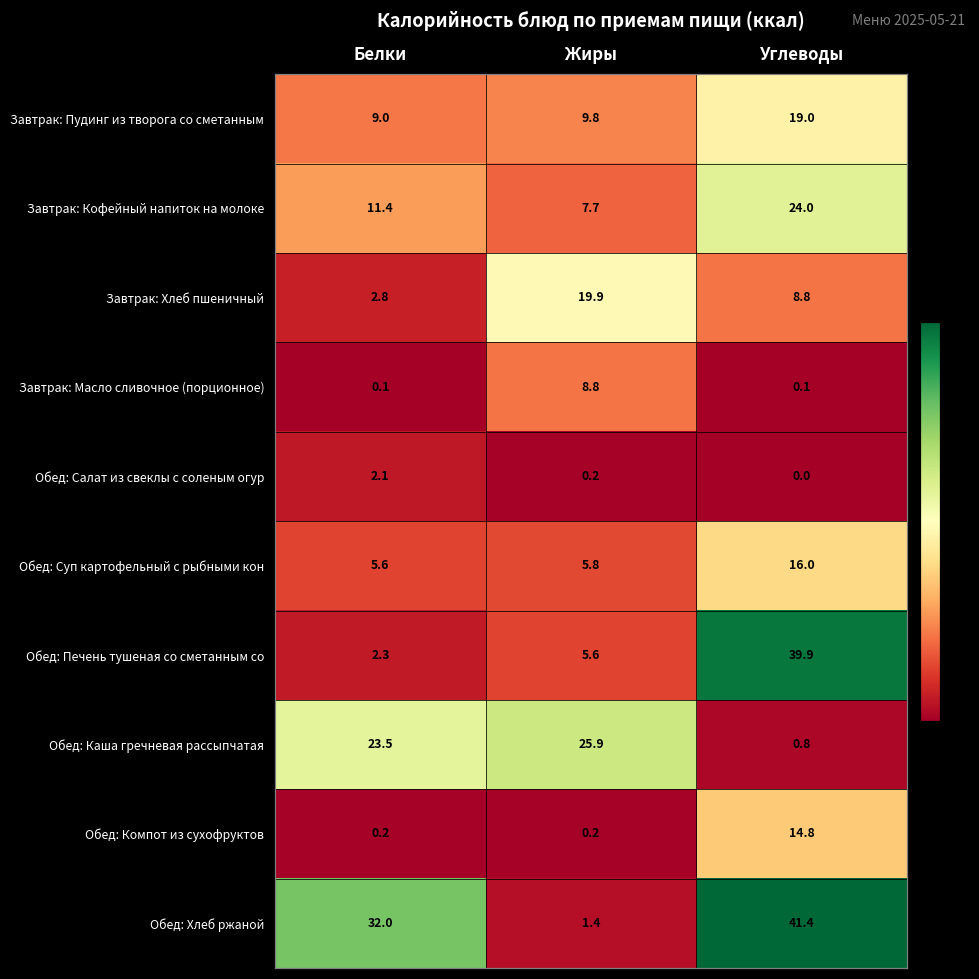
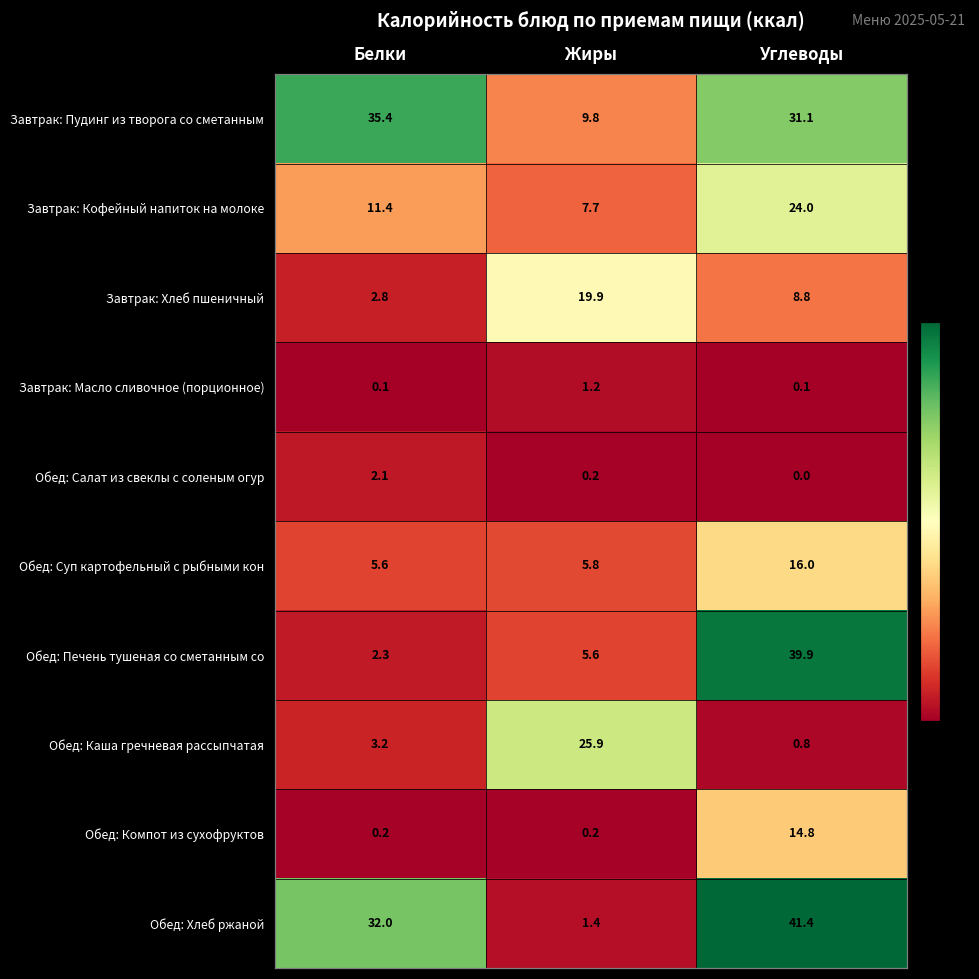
  {
    "Завтрак: Пудинг из творога со сметанным": {
-     "Белки": 9.0,
+     "Белки": 35.4,
      "Жиры": 9.8,
-     "Углеводы": 19.0
+     "Углеводы": 31.1
    },
    "Завтрак: Кофейный напиток на молоке": {
      "Белки": 11.4,
      "Жиры": 7.7,
      "Углеводы": 24.0
    },
    "Завтрак: Хлеб пшеничный": {
      "Белки": 2.8,
      "Жиры": 19.9,
      "Углеводы": 8.8
    },
    "Завтрак: Масло сливочное (порционное)": {
      "Белки": 0.1,
-     "Жиры": 8.8,
+     "Жиры": 1.2,
      "Углеводы": 0.1
    },
    "Обед: Салат из свеклы с соленым огур": {
      "Белки": 2.1,
      "Жиры": 0.2,
      "Углеводы": 0.0
    },
    "Обед: Суп картофельный с рыбными кон": {
      "Белки": 5.6,
      "Жиры": 5.8,
      "Углеводы": 16.0
    },
    "Обед: Печень тушеная со сметанным со": {
      "Белки": 2.3,
      "Жиры": 5.6,
      "Углеводы": 39.9
    },
    "Обед: Каша гречневая рассыпчатая": {
-     "Белки": 23.5,
+     "Белки": 3.2,
      "Жиры": 25.9,
      "Углеводы": 0.8
    },
    "Обед: Компот из сухофруктов": {
      "Белки": 0.2,
      "Жиры": 0.2,
      "Углеводы": 14.8
    },
    "Обед: Хлеб ржаной": {
      "Белки": 32.0,
      "Жиры": 1.4,
      "Углеводы": 41.4
    }
  }
